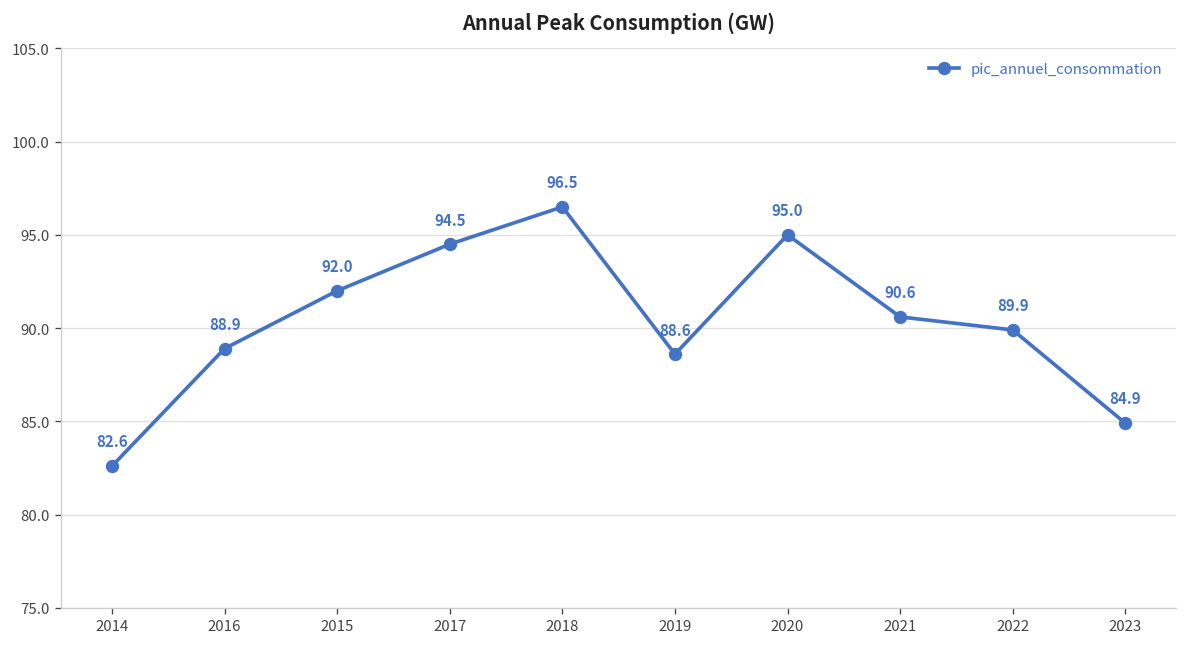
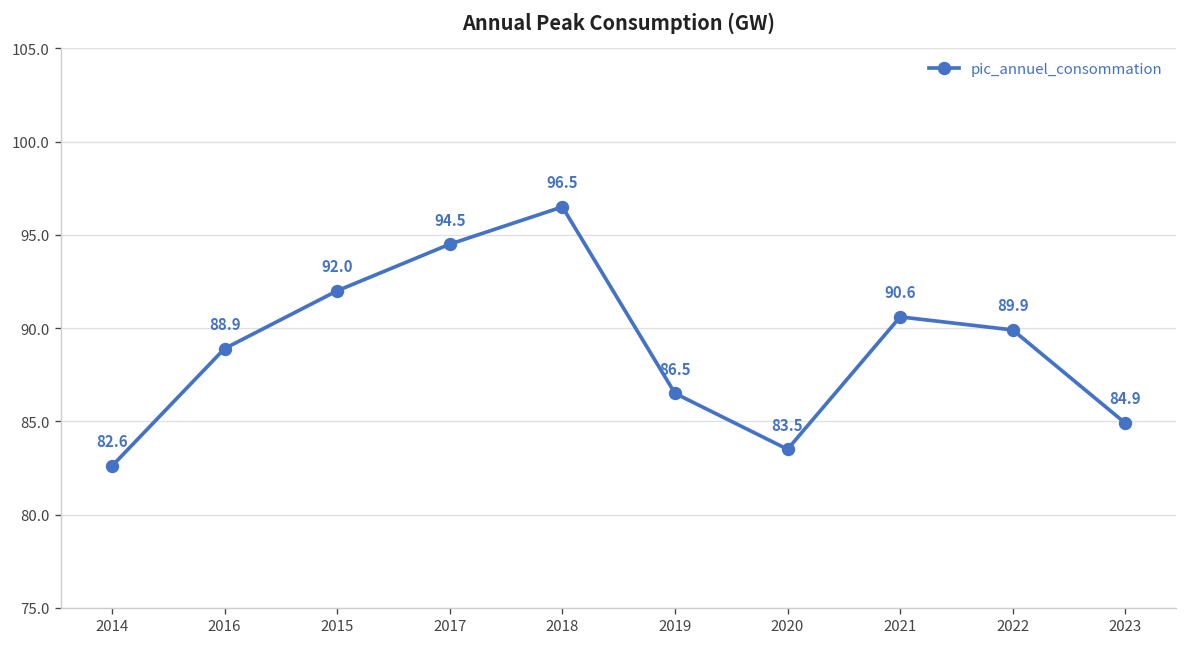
  {
    "2014": 82.6,
    "2016": 88.9,
    "2015": 92.0,
    "2017": 94.5,
    "2018": 96.5,
-   "2019": 88.6,
-   "2020": 95.0,
+   "2019": 86.5,
+   "2020": 83.5,
    "2021": 90.6,
    "2022": 89.9,
    "2023": 84.9
  }
